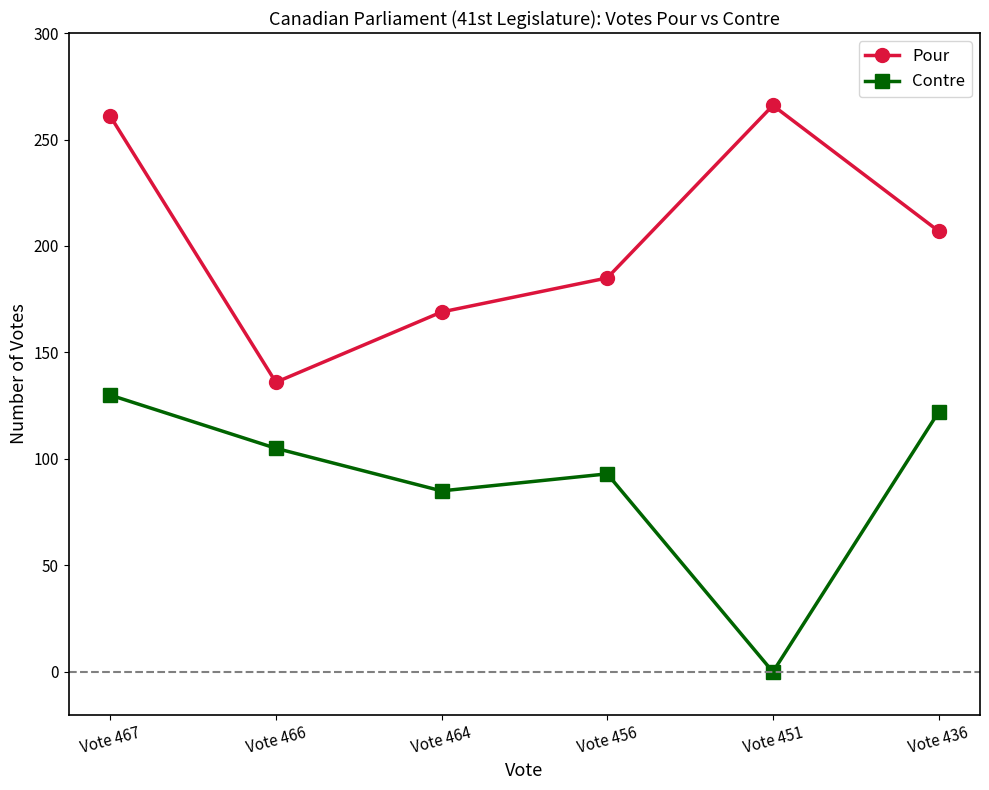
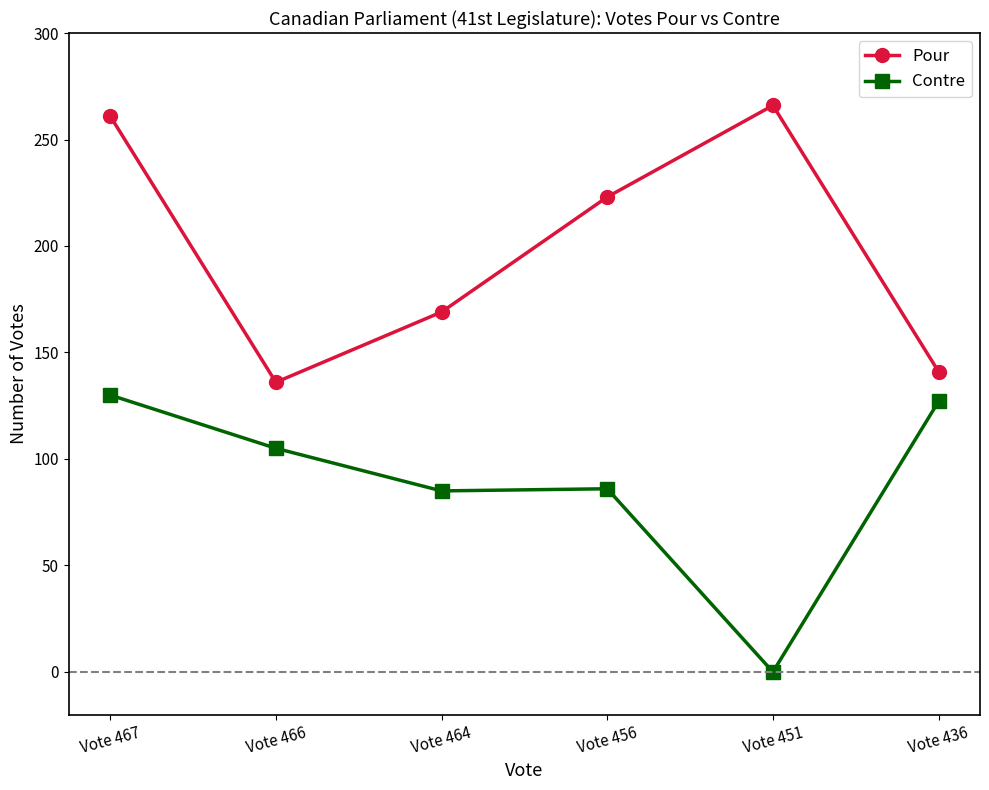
  {
    "Pour": {
      "Vote 467": 261,
      "Vote 466": 136,
      "Vote 464": 169,
-     "Vote 456": 185,
+     "Vote 456": 223,
      "Vote 451": 266,
-     "Vote 436": 207
+     "Vote 436": 141
    },
    "Contre": {
      "Vote 467": 130,
      "Vote 466": 105,
      "Vote 464": 85,
-     "Vote 456": 93,
+     "Vote 456": 86,
      "Vote 451": 0,
-     "Vote 436": 122
+     "Vote 436": 127
    }
  }
